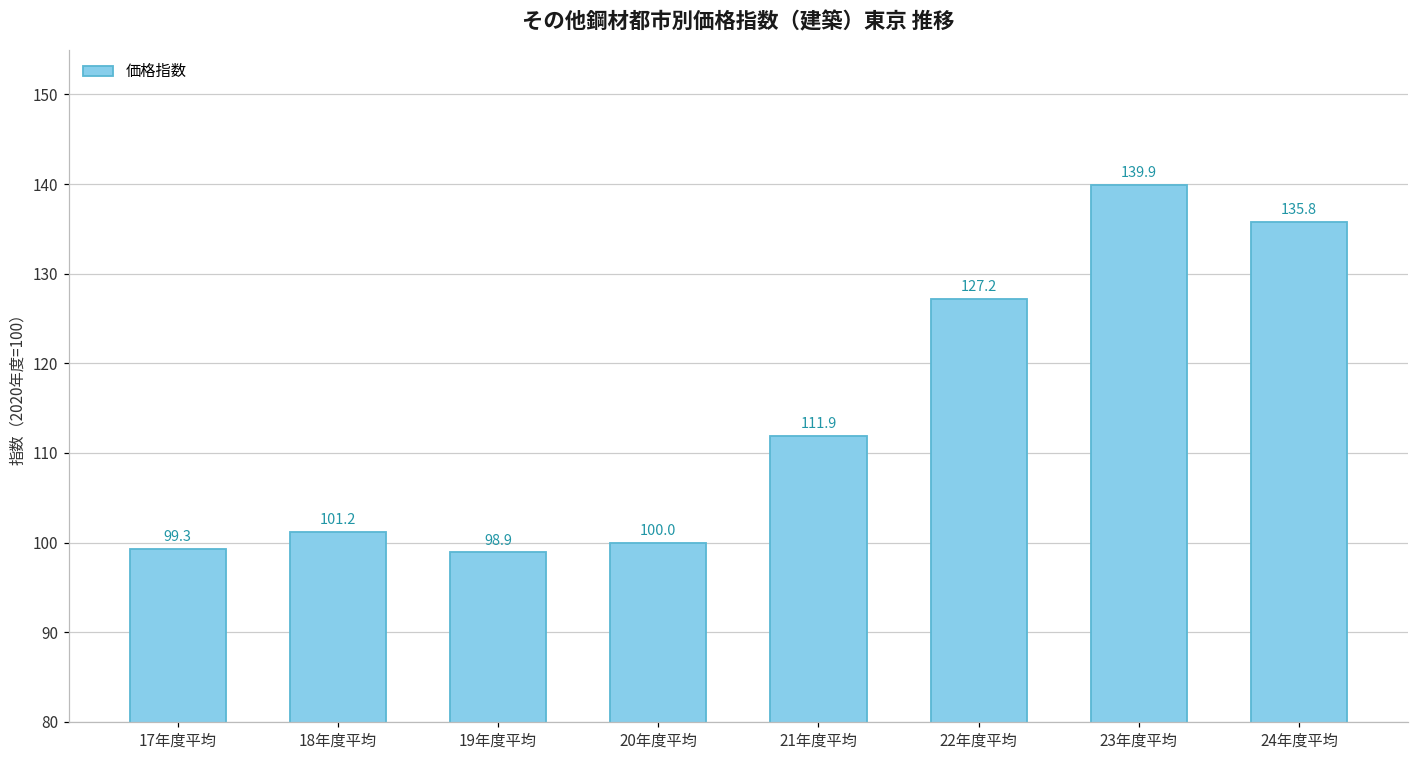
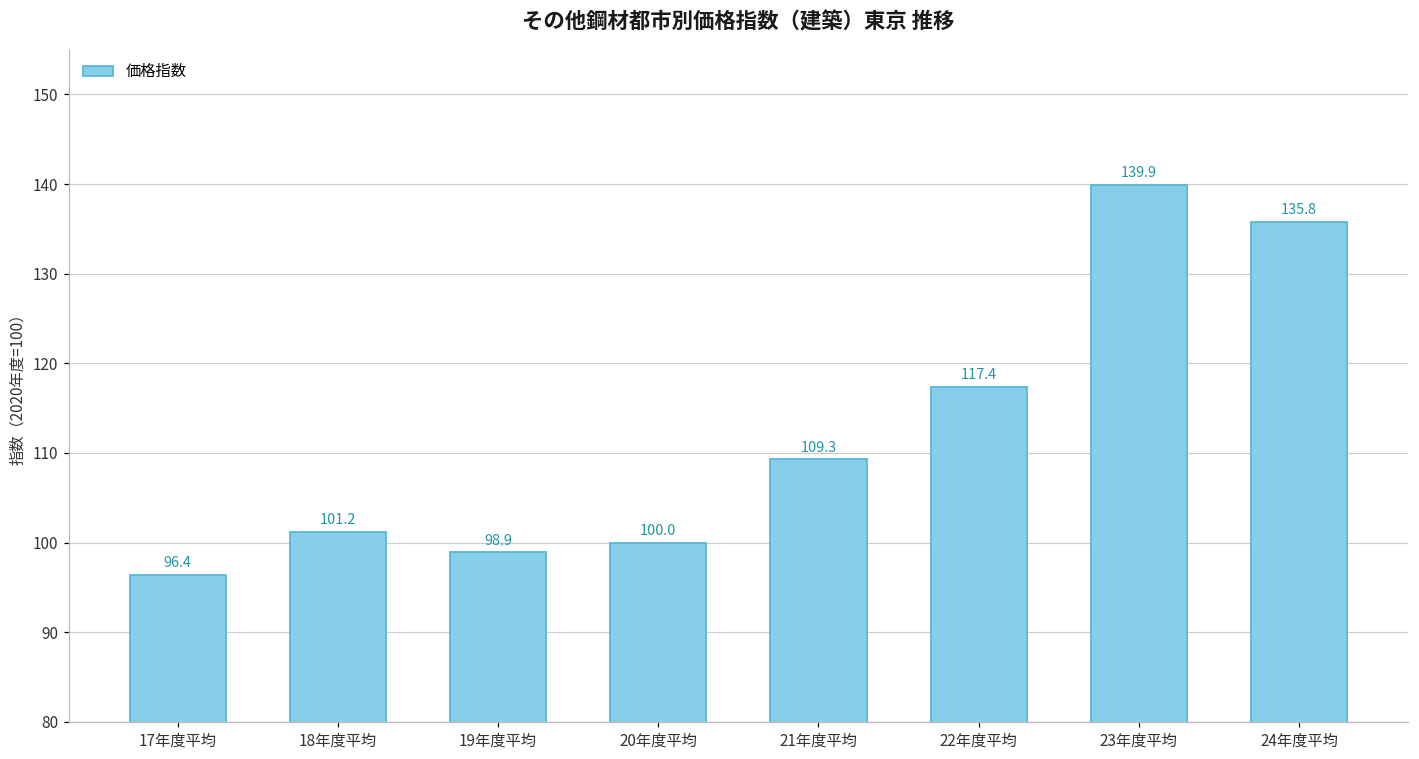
  {
-   "17年度平均": 99.3,
+   "17年度平均": 96.4,
    "18年度平均": 101.2,
    "19年度平均": 98.9,
    "20年度平均": 100.0,
-   "21年度平均": 111.9,
-   "22年度平均": 127.2,
+   "21年度平均": 109.3,
+   "22年度平均": 117.4,
    "23年度平均": 139.9,
    "24年度平均": 135.8
  }
